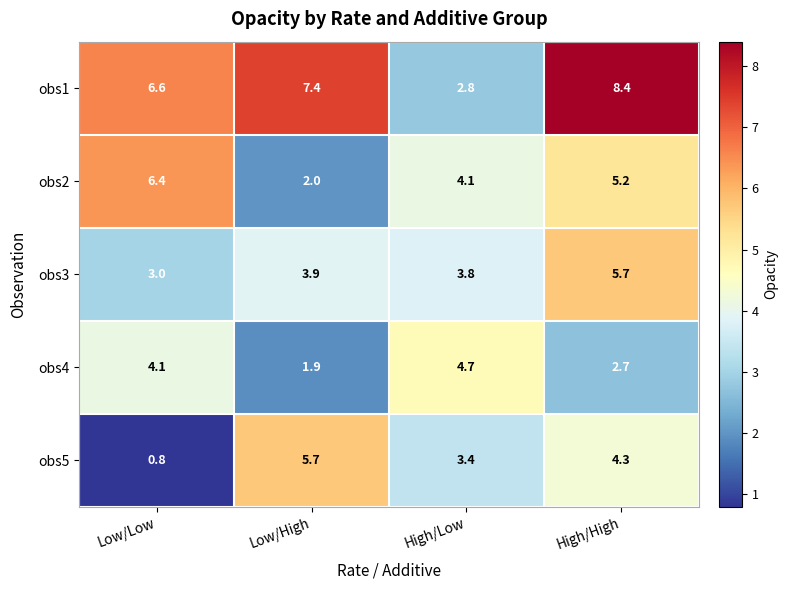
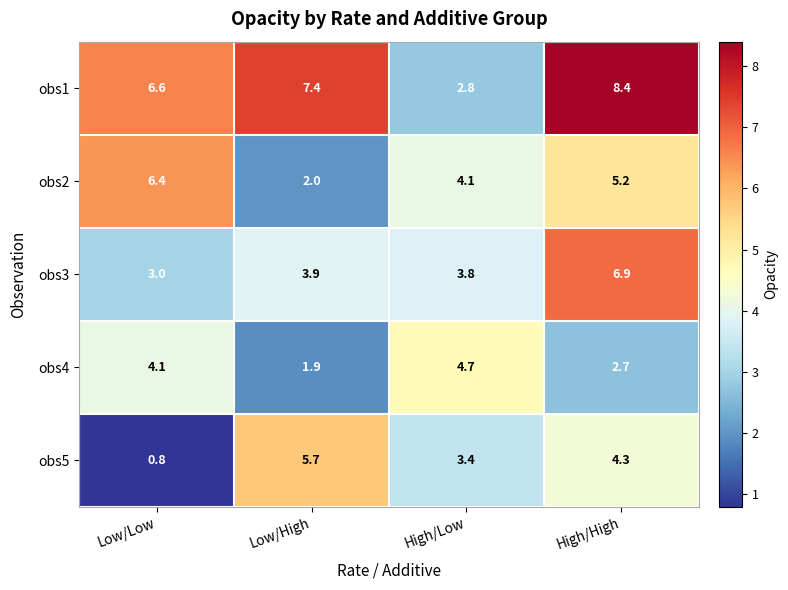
  {
    "obs1": {
      "Low/Low": 6.6,
      "Low/High": 7.4,
      "High/Low": 2.8,
      "High/High": 8.4
    },
    "obs2": {
      "Low/Low": 6.4,
      "Low/High": 2.0,
      "High/Low": 4.1,
      "High/High": 5.2
    },
    "obs3": {
      "Low/Low": 3.0,
      "Low/High": 3.9,
      "High/Low": 3.8,
-     "High/High": 5.7
+     "High/High": 6.9
    },
    "obs4": {
      "Low/Low": 4.1,
      "Low/High": 1.9,
      "High/Low": 4.7,
      "High/High": 2.7
    },
    "obs5": {
      "Low/Low": 0.8,
      "Low/High": 5.7,
      "High/Low": 3.4,
      "High/High": 4.3
    }
  }
